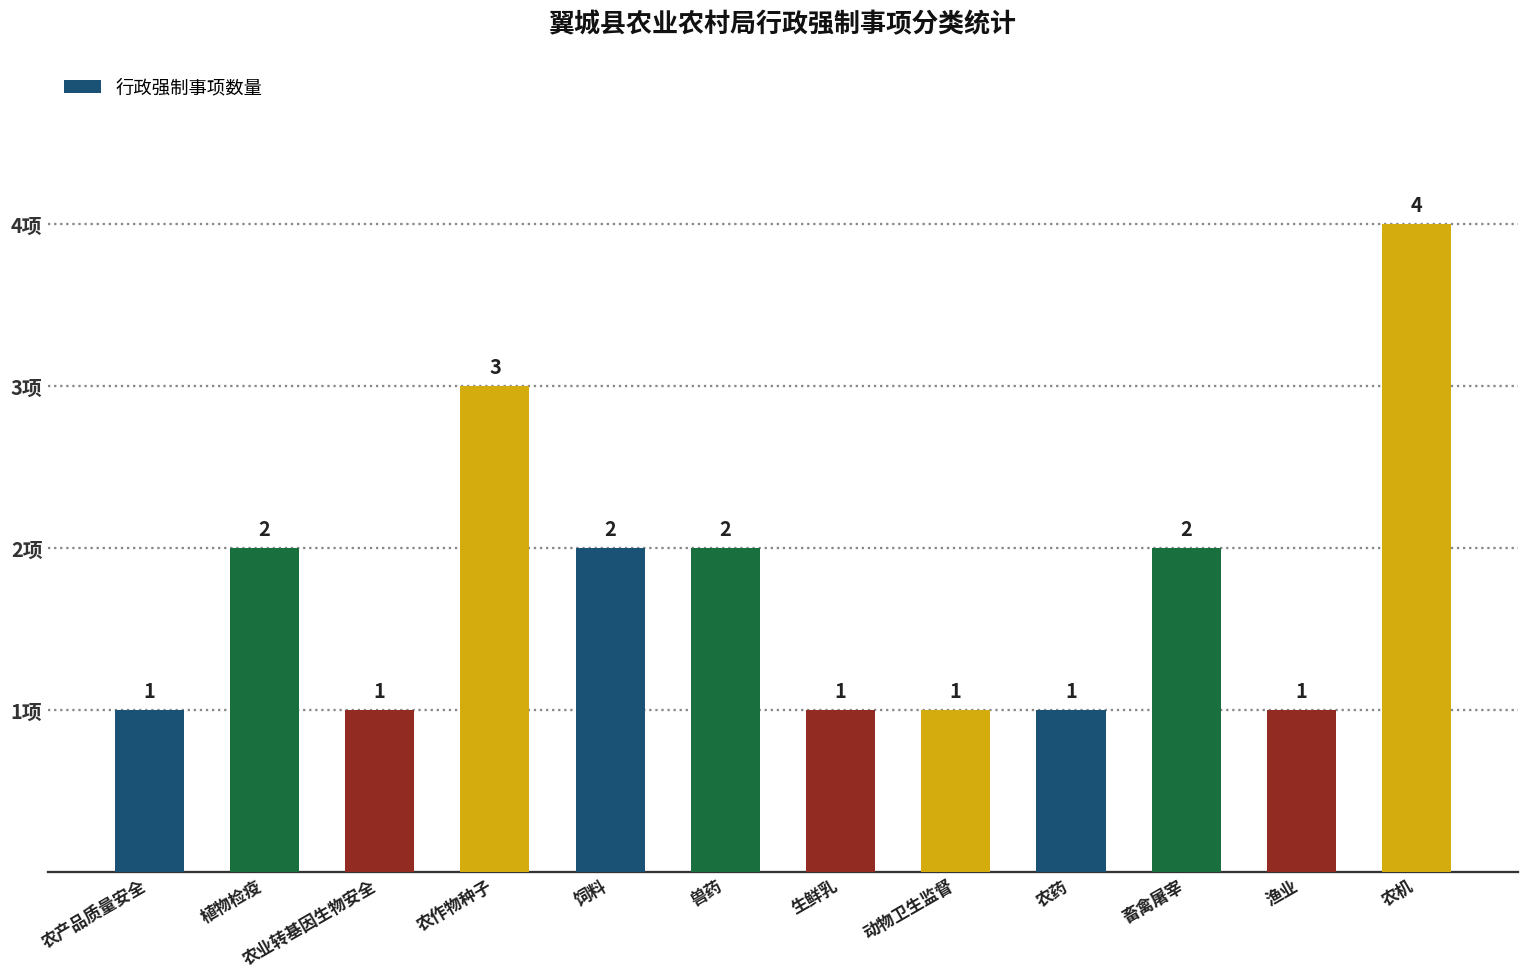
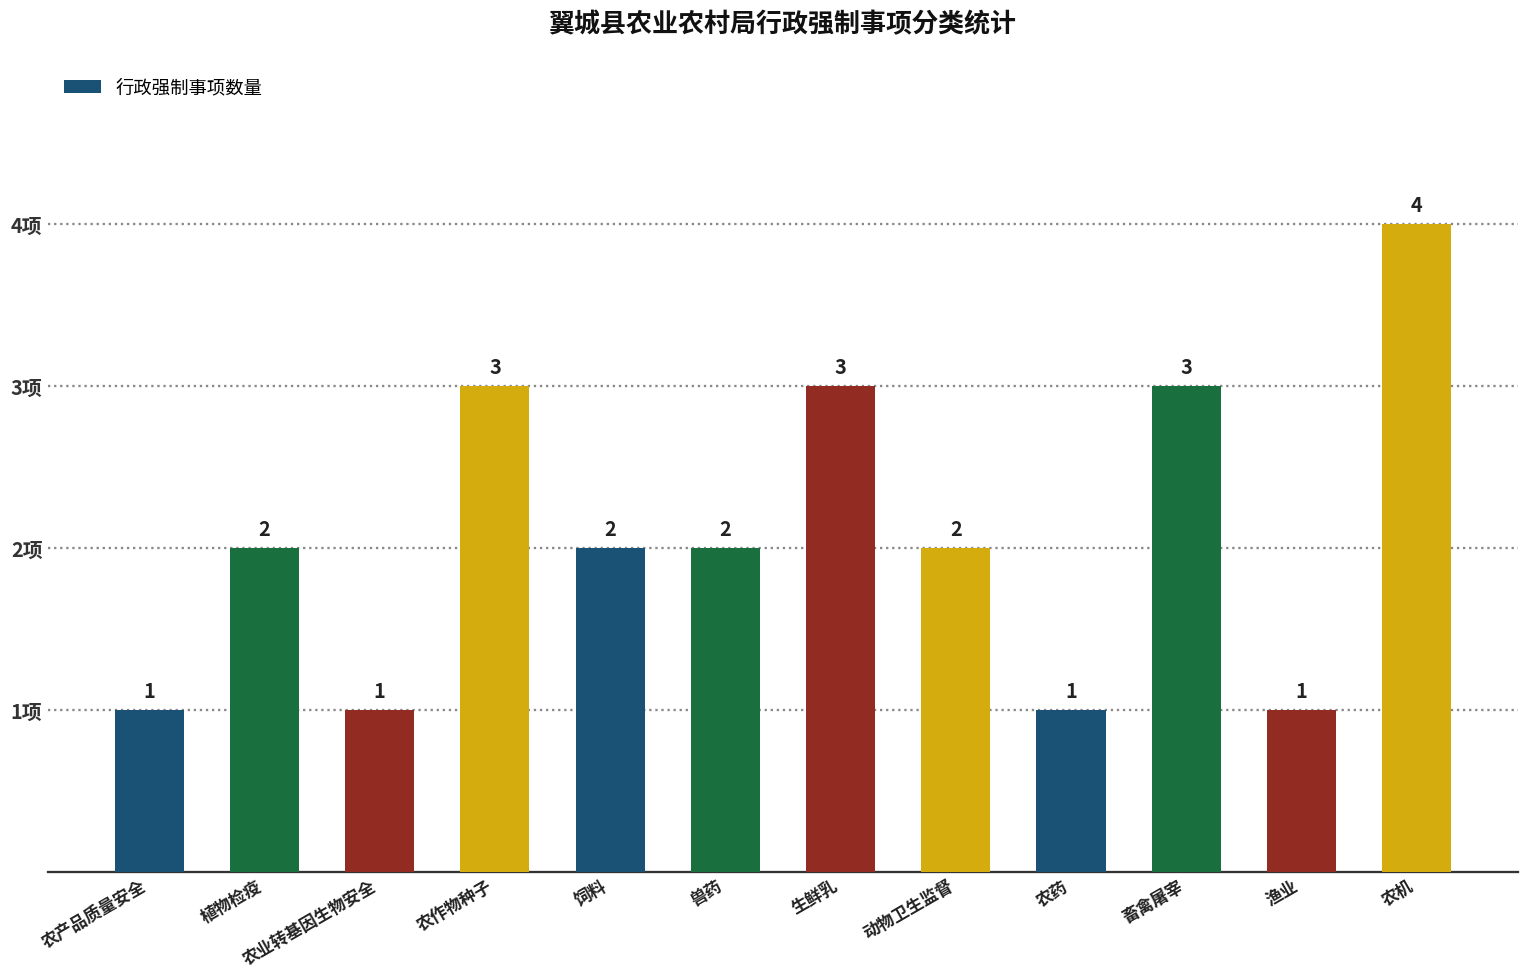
  {
    "农产品质量安全": 1,
    "植物检疫": 2,
    "农业转基因生物安全": 1,
    "农作物种子": 3,
    "饲料": 2,
    "兽药": 2,
-   "生鲜乳": 1,
-   "动物卫生监督": 1,
+   "生鲜乳": 3,
+   "动物卫生监督": 2,
    "农药": 1,
-   "畜禽屠宰": 2,
+   "畜禽屠宰": 3,
    "渔业": 1,
    "农机": 4
  }
